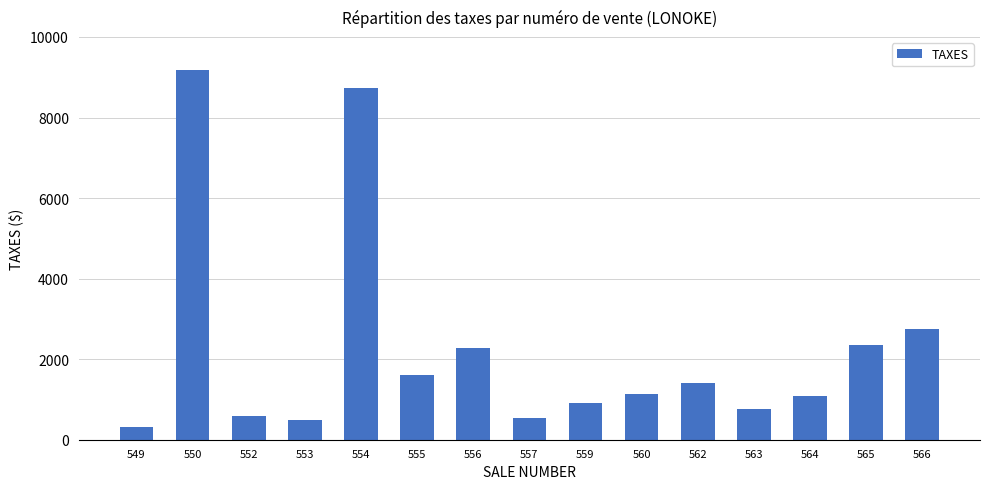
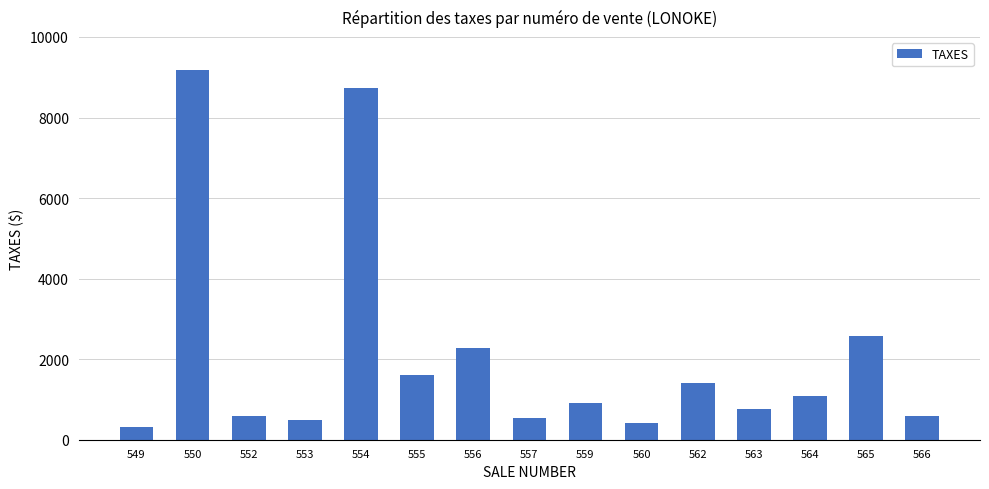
  {
    "549": 300,
    "550": 9200,
    "552": 600,
    "553": 500,
    "554": 8700,
    "555": 1600,
    "556": 2300,
    "557": 500,
    "559": 900,
-   "560": 1100,
+   "560": 400,
    "562": 1400,
    "563": 800,
    "564": 1100,
-   "565": 2400,
-   "566": 2700
+   "565": 2600,
+   "566": 600
  }
